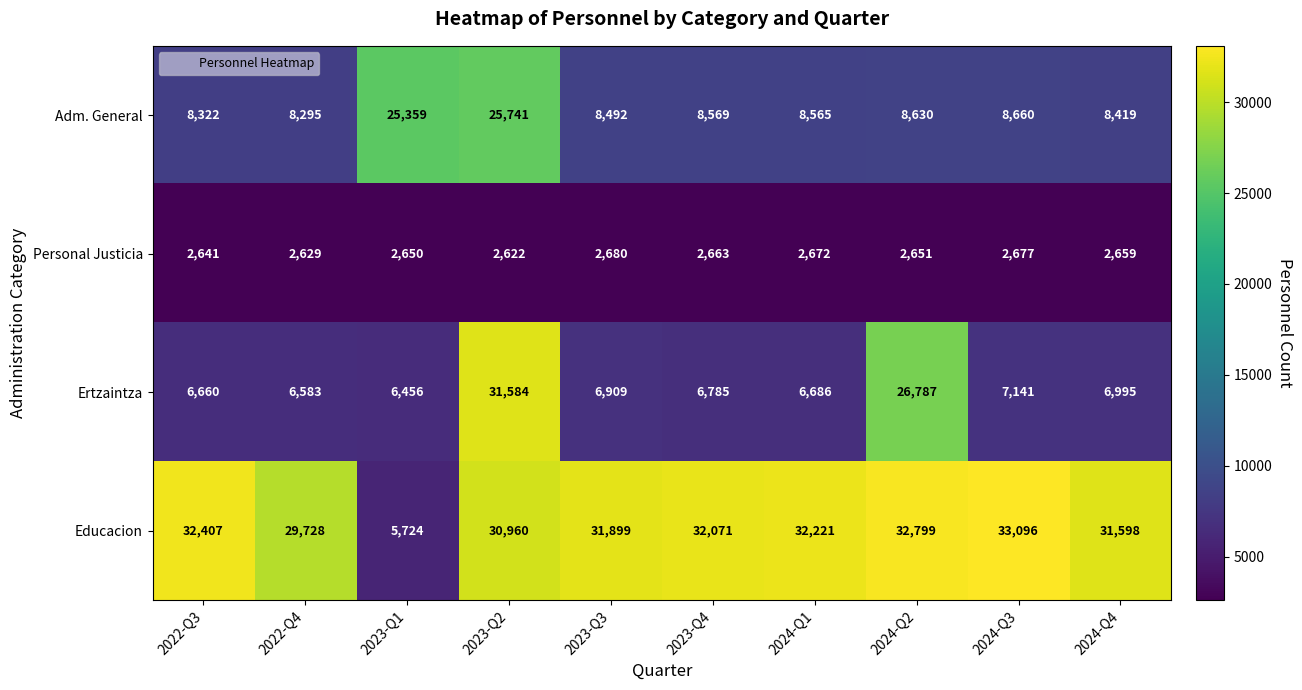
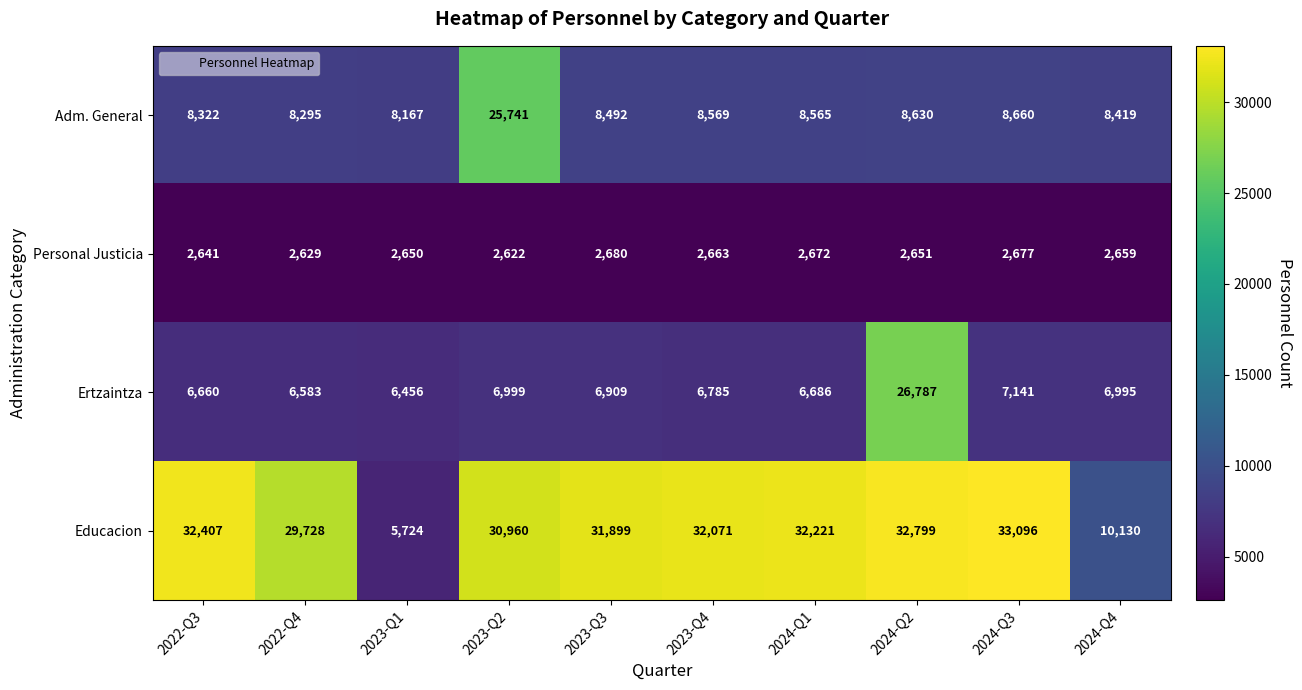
  {
    "Adm. General": {
      "2022-Q3": "8,322",
      "2022-Q4": "8,295",
-     "2023-Q1": "25,359",
+     "2023-Q1": "8,167",
      "2023-Q2": "25,741",
      "2023-Q3": "8,492",
      "2023-Q4": "8,569",
      "2024-Q1": "8,565",
      "2024-Q2": "8,630",
      "2024-Q3": "8,660",
      "2024-Q4": "8,419"
    },
    "Personal Justicia": {
      "2022-Q3": "2,641",
      "2022-Q4": "2,629",
      "2023-Q1": "2,650",
      "2023-Q2": "2,622",
      "2023-Q3": "2,680",
      "2023-Q4": "2,663",
      "2024-Q1": "2,672",
      "2024-Q2": "2,651",
      "2024-Q3": "2,677",
      "2024-Q4": "2,659"
    },
    "Ertzaintza": {
      "2022-Q3": "6,660",
      "2022-Q4": "6,583",
      "2023-Q1": "6,456",
-     "2023-Q2": "31,584",
+     "2023-Q2": "6,999",
      "2023-Q3": "6,909",
      "2023-Q4": "6,785",
      "2024-Q1": "6,686",
      "2024-Q2": "26,787",
      "2024-Q3": "7,141",
      "2024-Q4": "6,995"
    },
    "Educacion": {
      "2022-Q3": "32,407",
      "2022-Q4": "29,728",
      "2023-Q1": "5,724",
      "2023-Q2": "30,960",
      "2023-Q3": "31,899",
      "2023-Q4": "32,071",
      "2024-Q1": "32,221",
      "2024-Q2": "32,799",
      "2024-Q3": "33,096",
-     "2024-Q4": "31,598"
+     "2024-Q4": "10,130"
    }
  }
